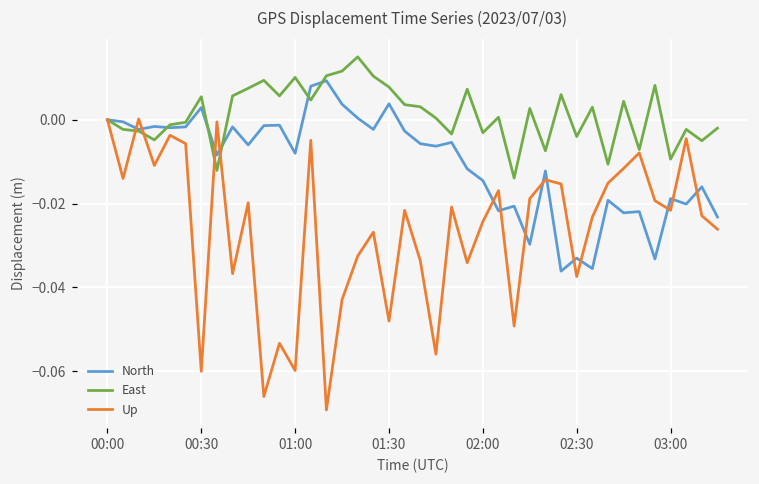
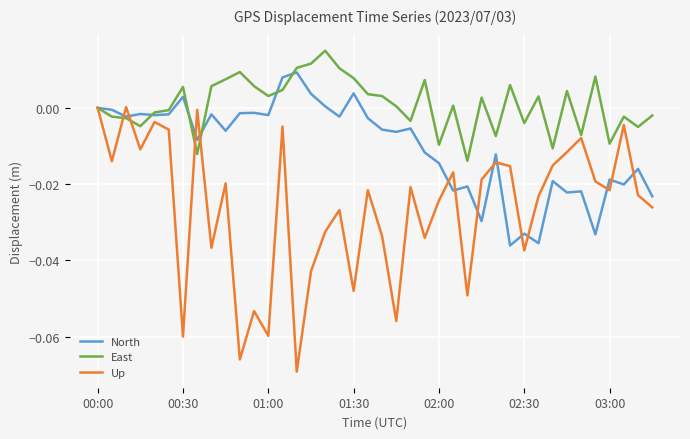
  {
    "North": {
      "00:30": 0.003,
-     "01:00": -0.008,
+     "01:00": -0.002,
      "01:30": 0.004,
      "02:00": -0.015,
      "02:30": -0.033,
      "03:00": -0.019
    },
    "East": {
      "00:30": 0.006,
-     "01:00": 0.010,
+     "01:00": 0.003,
      "01:30": 0.008,
-     "02:00": -0.003,
+     "02:00": -0.010,
      "02:30": -0.004,
      "03:00": -0.009
    },
    "Up": {
      "00:30": -0.060,
      "01:00": -0.060,
      "01:30": -0.048,
      "02:00": -0.024,
      "02:30": -0.037,
      "03:00": -0.022
    }
  }
